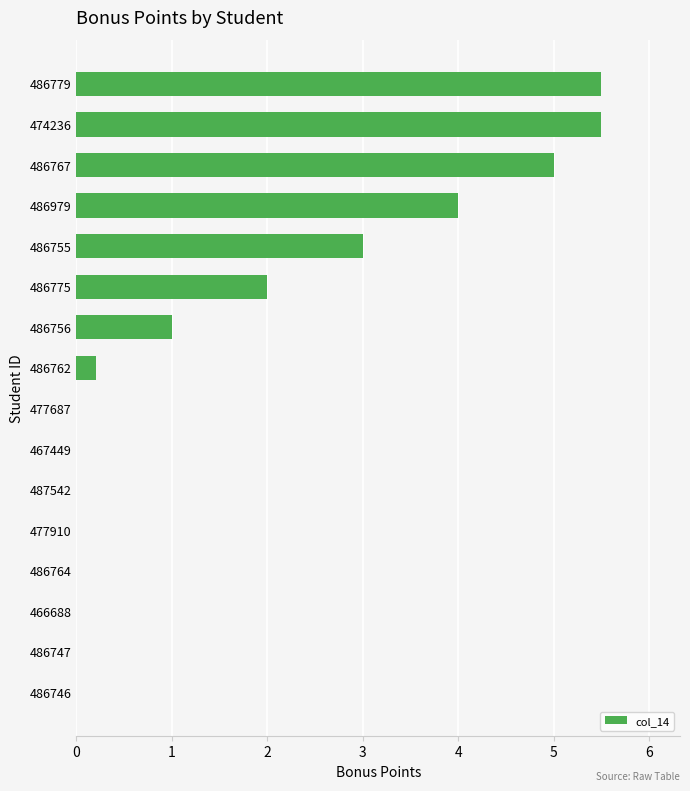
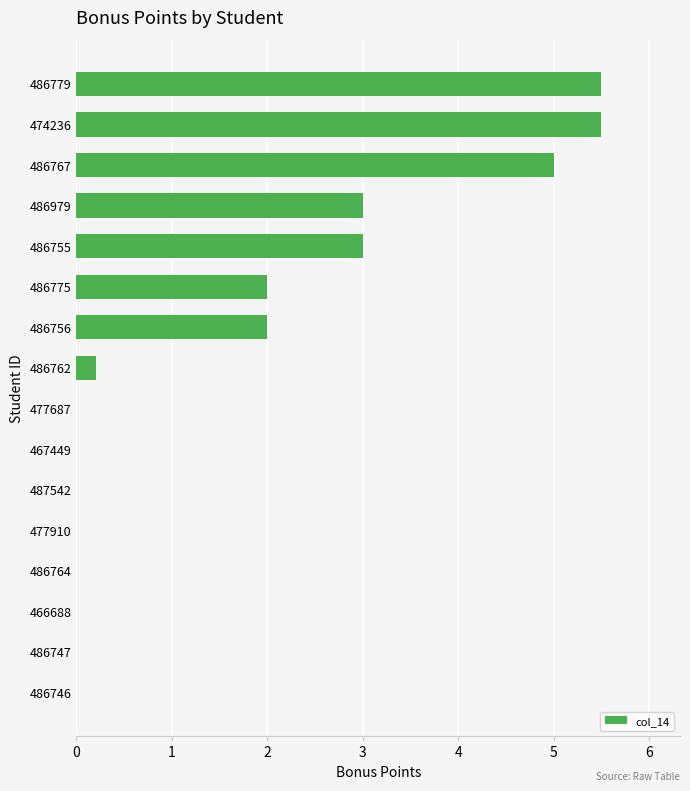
  {
    "486779": 5.5,
    "474236": 5.5,
    "486767": 5,
-   "486979": 4,
+   "486979": 3,
    "486755": 3,
    "486775": 2,
-   "486756": 1,
+   "486756": 2,
    "486762": 0.2,
    "477687": 0,
    "467449": 0,
    "487542": 0,
    "477910": 0,
    "486764": 0,
    "466688": 0,
    "486747": 0,
    "486746": 0
  }
